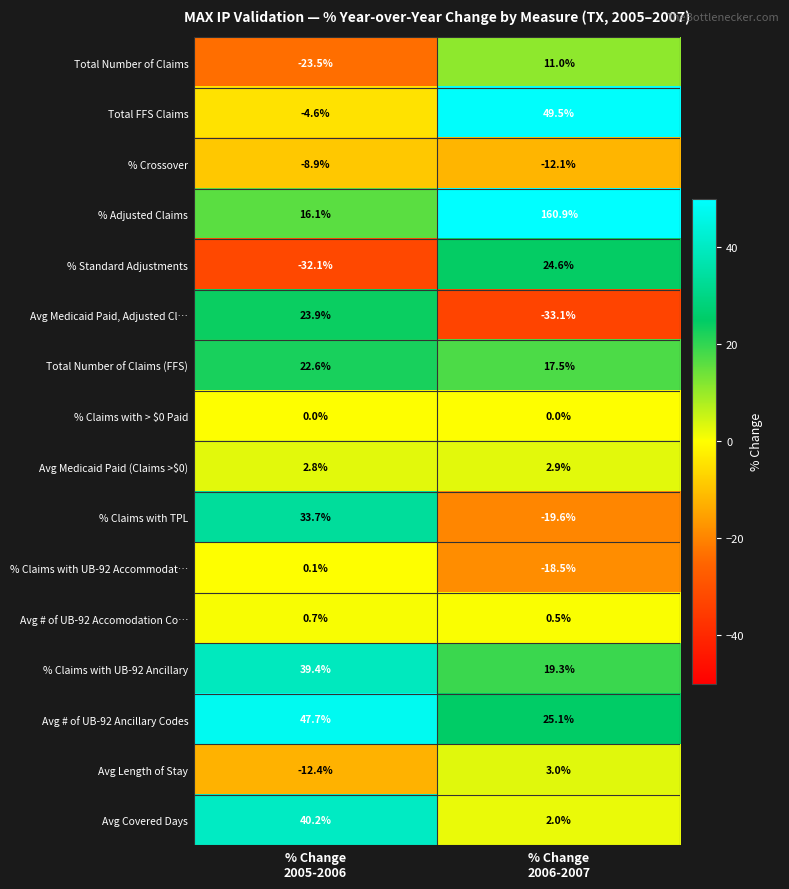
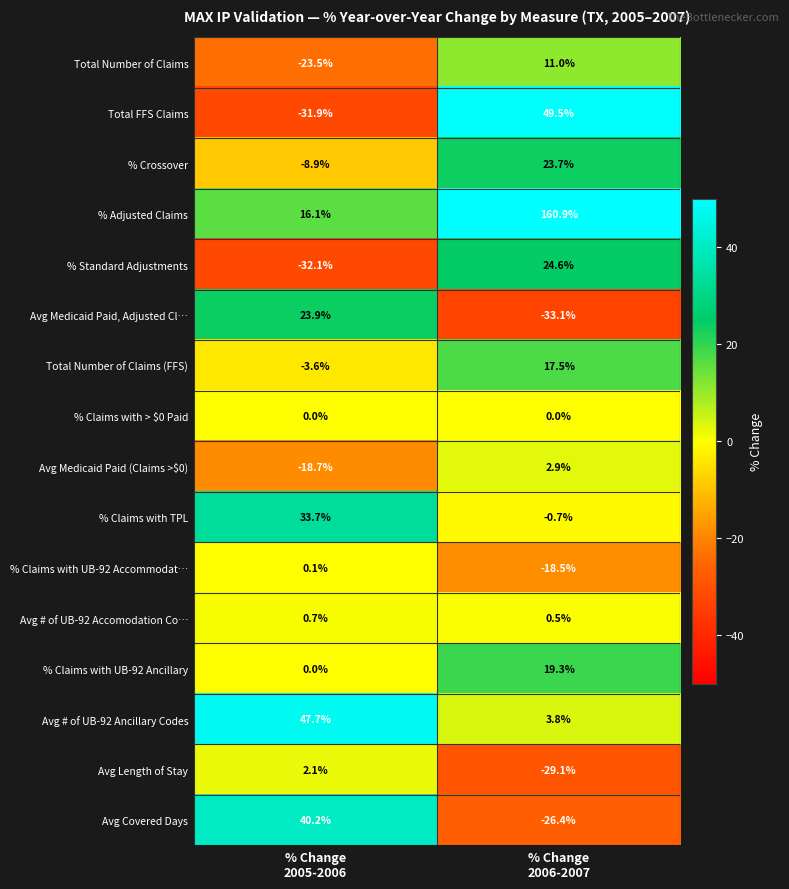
  {
    "Total Number of Claims": {
      "% Change 2005-2006": "-23.5%",
      "% Change 2006-2007": "11.0%"
    },
    "Total FFS Claims": {
-     "% Change 2005-2006": "-4.6%",
+     "% Change 2005-2006": "-31.9%",
      "% Change 2006-2007": "49.5%"
    },
    "% Crossover": {
      "% Change 2005-2006": "-8.9%",
-     "% Change 2006-2007": "-12.1%"
+     "% Change 2006-2007": "23.7%"
    },
    "% Adjusted Claims": {
      "% Change 2005-2006": "16.1%",
      "% Change 2006-2007": "160.9%"
    },
    "% Standard Adjustments": {
      "% Change 2005-2006": "-32.1%",
      "% Change 2006-2007": "24.6%"
    },
    "Avg Medicaid Paid, Adjusted Cl…": {
      "% Change 2005-2006": "23.9%",
      "% Change 2006-2007": "-33.1%"
    },
    "Total Number of Claims (FFS)": {
-     "% Change 2005-2006": "22.6%",
+     "% Change 2005-2006": "-3.6%",
      "% Change 2006-2007": "17.5%"
    },
    "% Claims with > $0 Paid": {
      "% Change 2005-2006": "0.0%",
      "% Change 2006-2007": "0.0%"
    },
    "Avg Medicaid Paid (Claims >$0)": {
-     "% Change 2005-2006": "2.8%",
+     "% Change 2005-2006": "-18.7%",
      "% Change 2006-2007": "2.9%"
    },
    "% Claims with TPL": {
      "% Change 2005-2006": "33.7%",
-     "% Change 2006-2007": "-19.6%"
+     "% Change 2006-2007": "-0.7%"
    },
    "% Claims with UB-92 Accommodat…": {
      "% Change 2005-2006": "0.1%",
      "% Change 2006-2007": "-18.5%"
    },
    "Avg # of UB-92 Accomodation Co…": {
      "% Change 2005-2006": "0.7%",
      "% Change 2006-2007": "0.5%"
    },
    "% Claims with UB-92 Ancillary": {
-     "% Change 2005-2006": "39.4%",
+     "% Change 2005-2006": "0.0%",
      "% Change 2006-2007": "19.3%"
    },
    "Avg # of UB-92 Ancillary Codes": {
      "% Change 2005-2006": "47.7%",
-     "% Change 2006-2007": "25.1%"
+     "% Change 2006-2007": "3.8%"
    },
    "Avg Length of Stay": {
-     "% Change 2005-2006": "-12.4%",
-     "% Change 2006-2007": "3.0%"
+     "% Change 2005-2006": "2.1%",
+     "% Change 2006-2007": "-29.1%"
    },
    "Avg Covered Days": {
      "% Change 2005-2006": "40.2%",
-     "% Change 2006-2007": "2.0%"
+     "% Change 2006-2007": "-26.4%"
    }
  }
